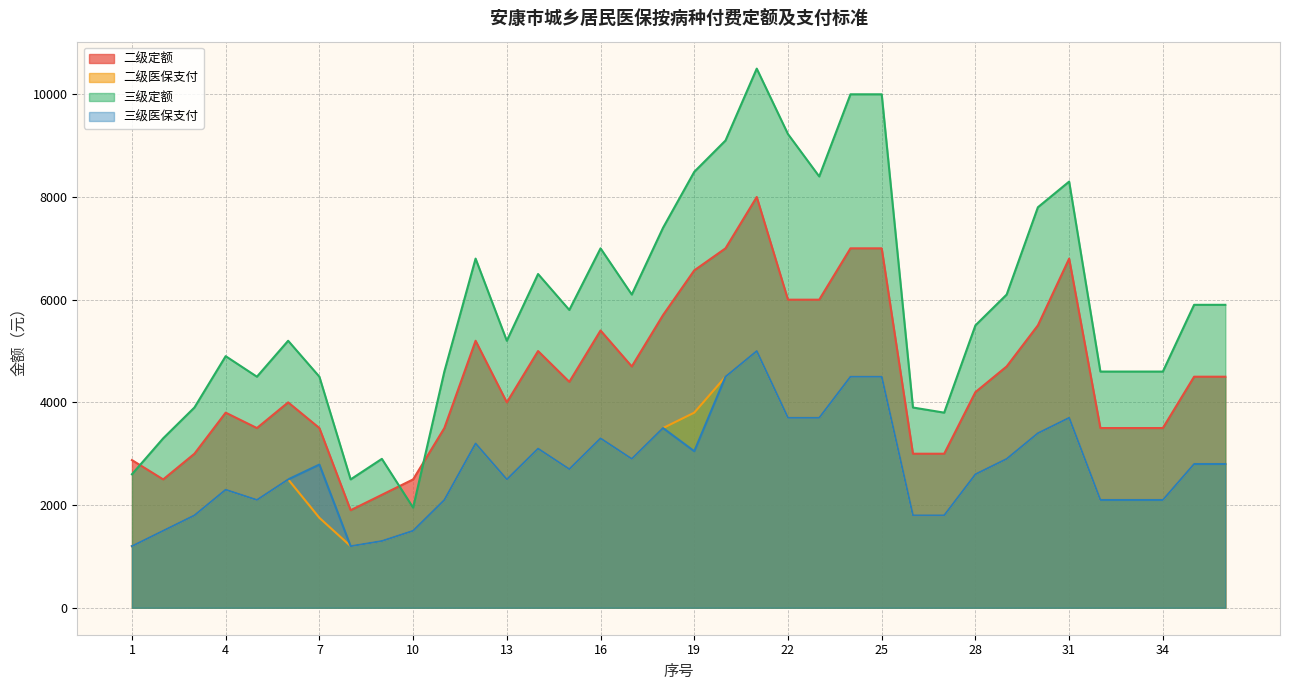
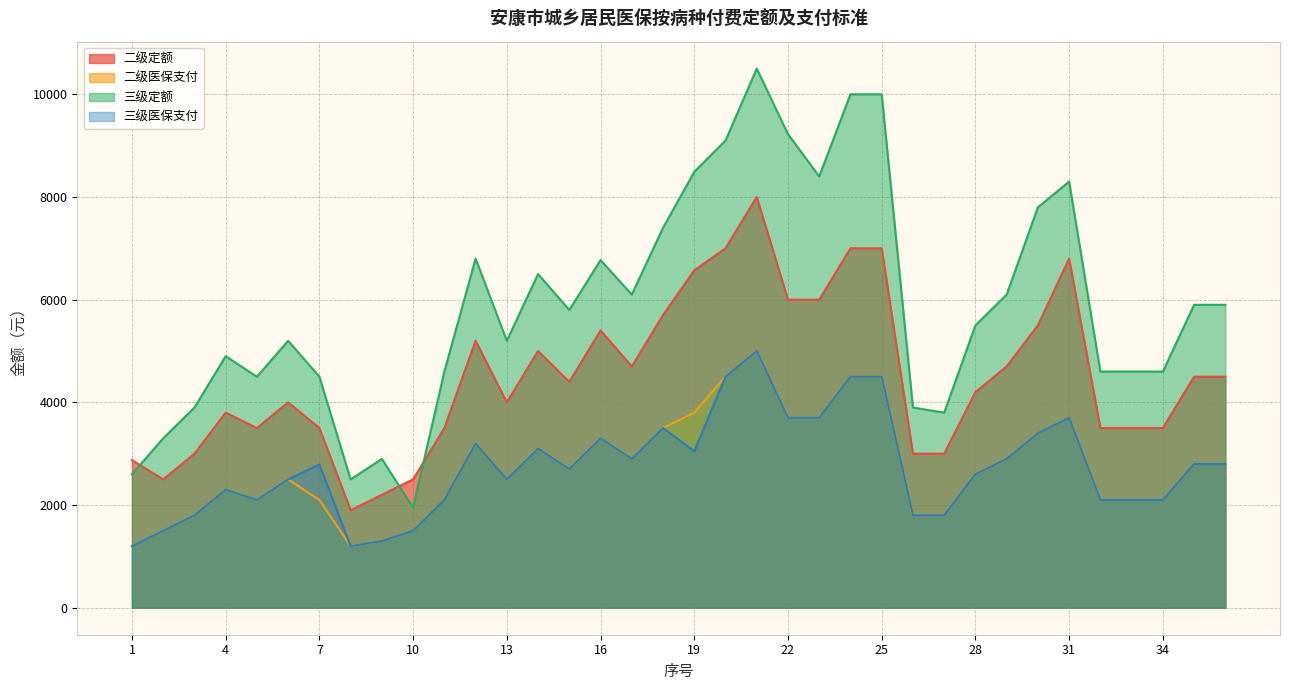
  {
    "二级定额": {
      "1": 2900,
      "4": 3800,
      "7": 3500,
      "10": 2500,
      "13": 4000,
      "16": 5400,
      "19": 6600,
      "22": 6000,
      "25": 7000,
      "28": 4200,
      "31": 6800,
      "34": 3500
    },
    "二级医保支付": {
-     "7": 1800,
+     "7": 2100,
      "19": 3800
    },
    "三级定额": {
      "1": 2600,
      "4": 4900,
      "7": 4500,
      "10": 2000,
      "13": 5200,
-     "16": 7000,
+     "16": 6800,
      "19": 8500,
      "22": 9200,
      "25": 10000,
      "28": 5500,
      "31": 8300,
      "34": 4600
    },
    "三级医保支付": {
      "7": 2800,
      "19": 3000
    }
  }
